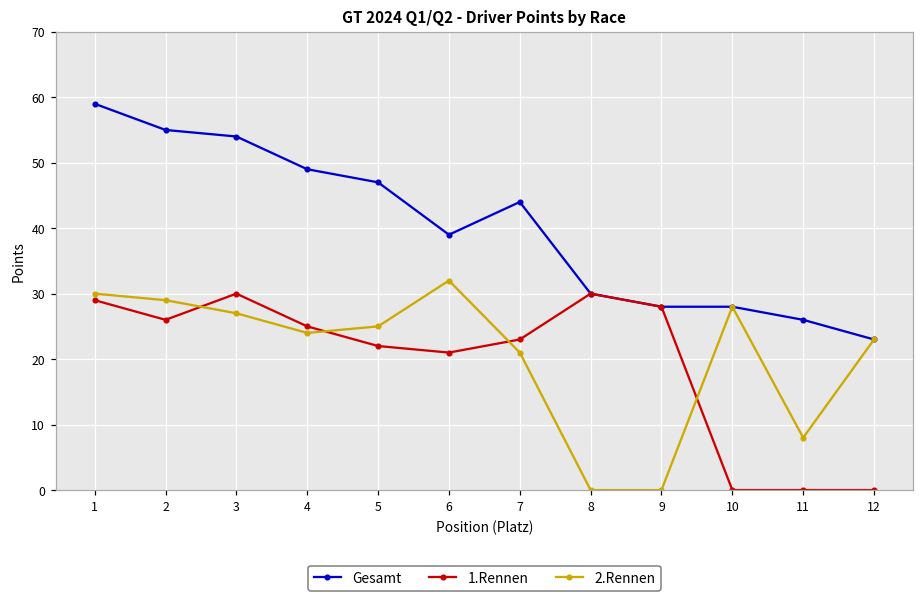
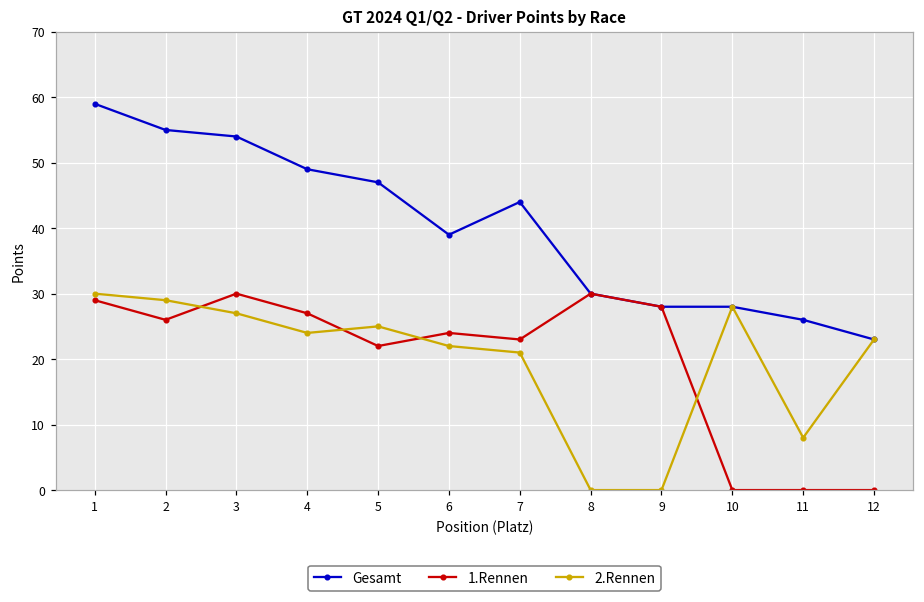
  {
    "Gesamt": {
      "1": 59,
      "2": 55,
      "3": 54,
      "4": 49,
      "5": 47,
      "6": 39,
      "7": 44,
      "11": 26
    },
    "1.Rennen": {
      "1": 29,
      "2": 26,
      "3": 30,
-     "4": 25,
+     "4": 27,
      "5": 22,
-     "6": 21,
+     "6": 24,
      "7": 23,
      "10": 0,
      "11": 0,
      "12": 0
    },
    "2.Rennen": {
      "1": 30,
      "2": 29,
      "3": 27,
      "4": 24,
      "5": 25,
-     "6": 32,
+     "6": 22,
      "7": 21,
      "8": 0,
      "9": 0,
      "11": 8
    }
  }
